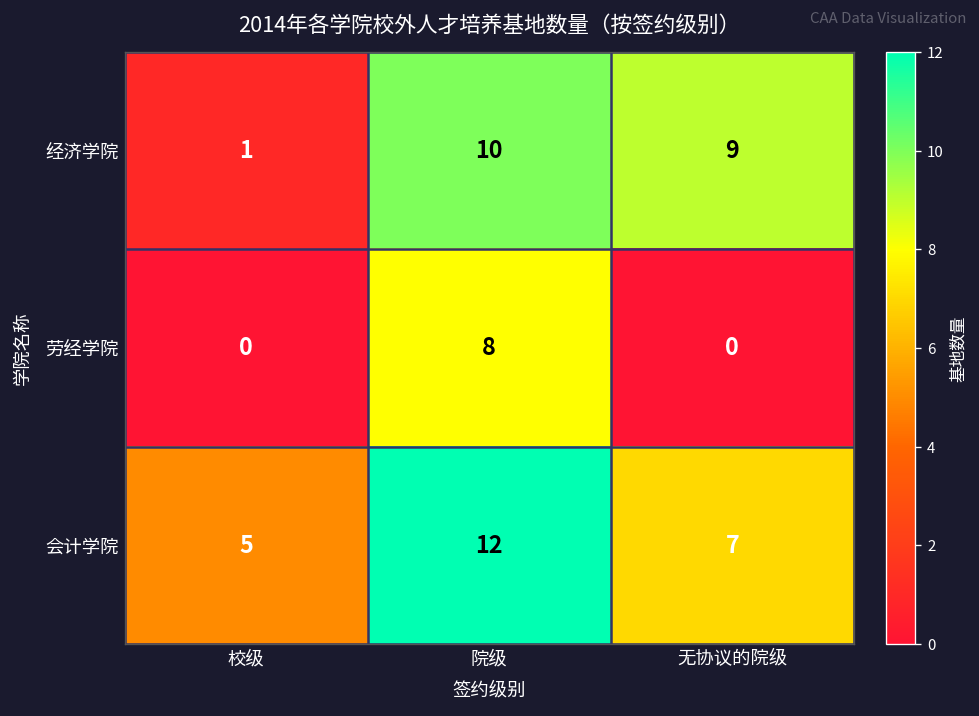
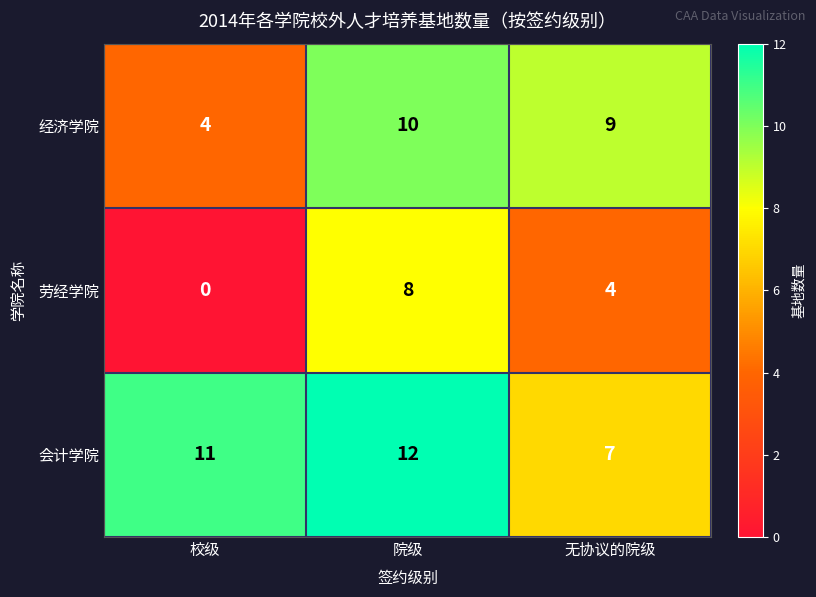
  {
    "经济学院": {
-     "校级": 1,
+     "校级": 4,
      "院级": 10,
      "无协议的院级": 9
    },
    "劳经学院": {
      "校级": 0,
      "院级": 8,
-     "无协议的院级": 0
+     "无协议的院级": 4
    },
    "会计学院": {
-     "校级": 5,
+     "校级": 11,
      "院级": 12,
      "无协议的院级": 7
    }
  }
